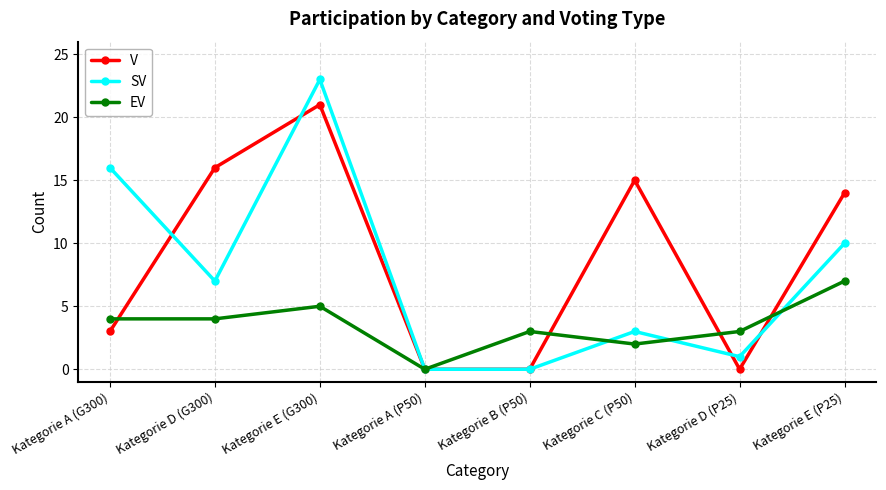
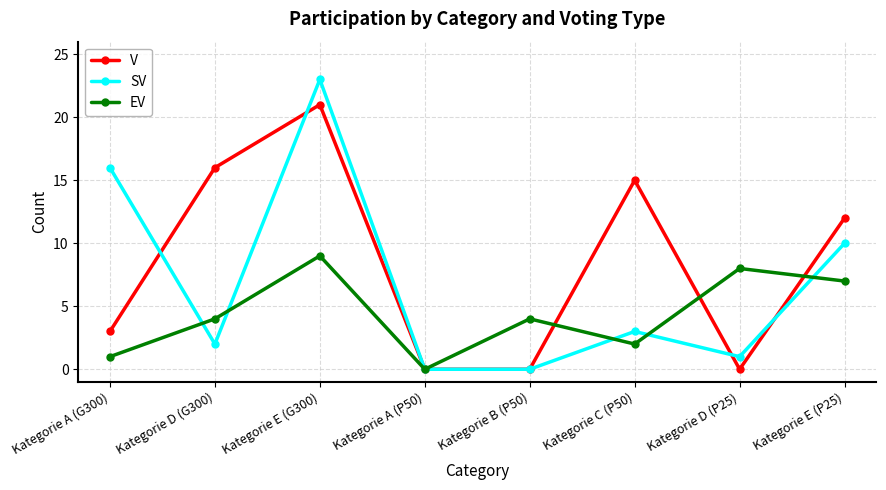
  {
    "V": {
      "Kategorie A (G300)": 3,
      "Kategorie D (G300)": 16,
      "Kategorie E (G300)": 21,
      "Kategorie C (P50)": 15,
      "Kategorie D (P25)": 0,
-     "Kategorie E (P25)": 14
+     "Kategorie E (P25)": 12
    },
    "SV": {
      "Kategorie A (G300)": 16,
-     "Kategorie D (G300)": 7,
+     "Kategorie D (G300)": 2,
      "Kategorie E (G300)": 23,
      "Kategorie C (P50)": 3,
      "Kategorie D (P25)": 1,
      "Kategorie E (P25)": 10
    },
    "EV": {
-     "Kategorie A (G300)": 4,
+     "Kategorie A (G300)": 1,
      "Kategorie D (G300)": 4,
-     "Kategorie E (G300)": 5,
-     "Kategorie B (P50)": 3,
+     "Kategorie E (G300)": 9,
+     "Kategorie B (P50)": 4,
      "Kategorie C (P50)": 2,
-     "Kategorie D (P25)": 3,
+     "Kategorie D (P25)": 8,
      "Kategorie E (P25)": 7
    }
  }
